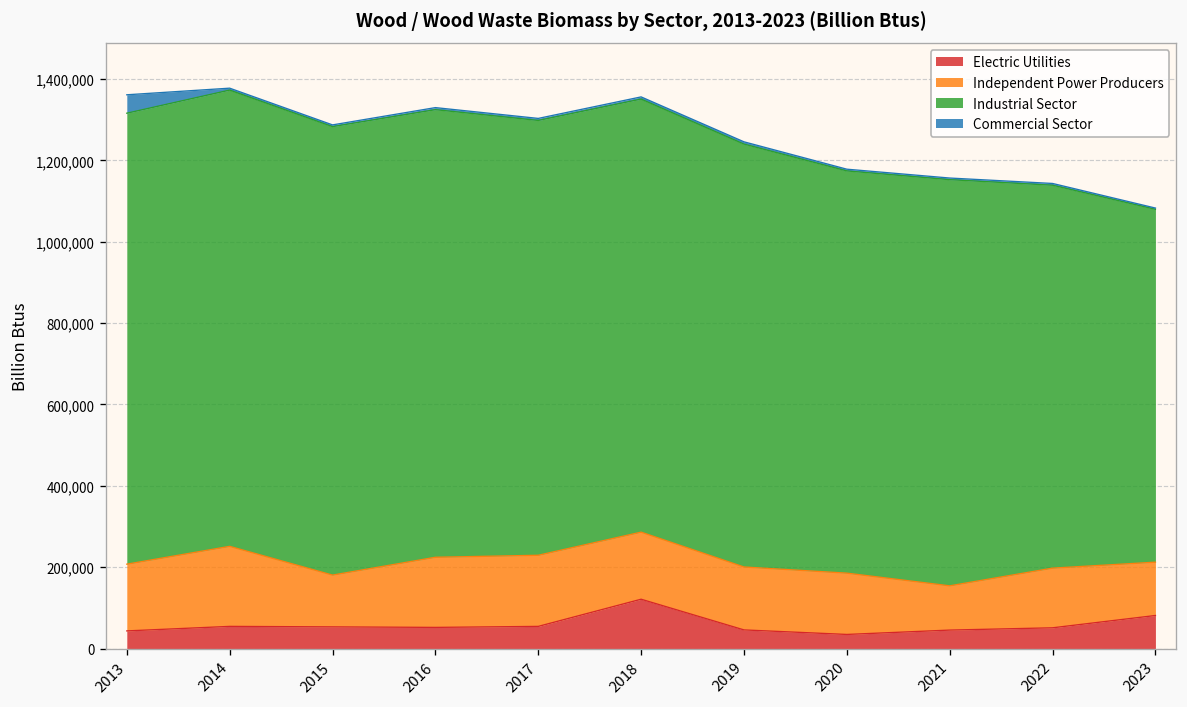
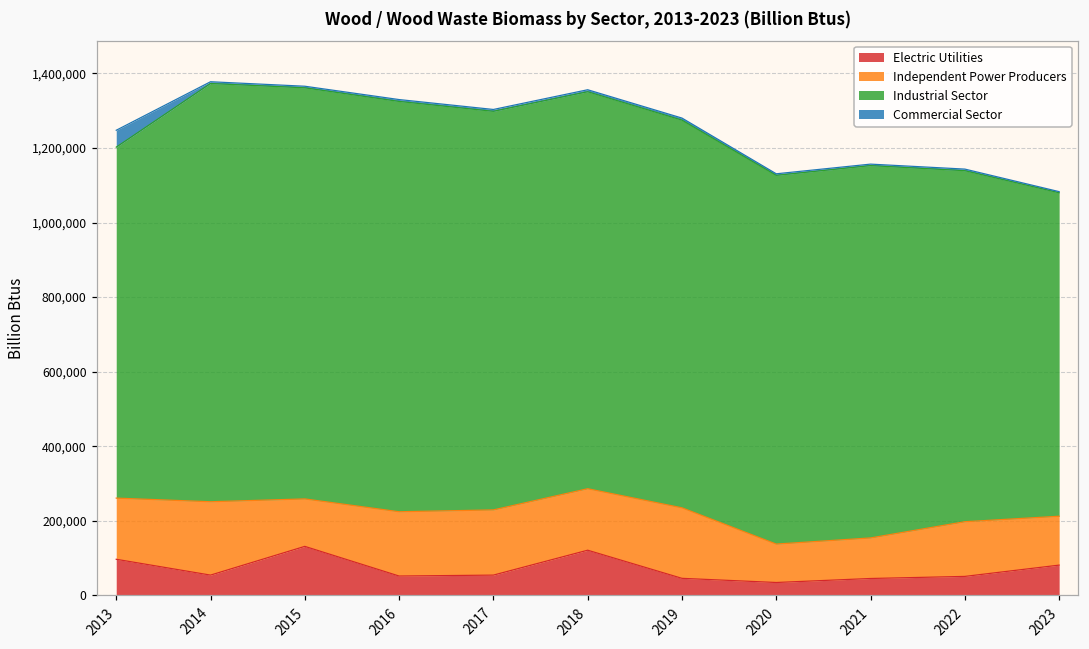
  {
    "Electric Utilities": {
-     "2013": "40,000",
+     "2013": "100,000",
      "2014": "50,000",
-     "2015": "50,000",
+     "2015": "130,000",
      "2016": "50,000",
      "2017": "50,000",
      "2018": "120,000",
      "2019": "50,000",
      "2020": "30,000",
      "2021": "50,000",
      "2022": "50,000",
      "2023": "80,000"
    },
    "Independent Power Producers": {
      "2013": "160,000",
      "2014": "200,000",
      "2015": "130,000",
      "2016": "170,000",
      "2017": "170,000",
      "2018": "160,000",
-     "2019": "150,000",
-     "2020": "150,000",
+     "2019": "190,000",
+     "2020": "100,000",
      "2021": "110,000",
      "2022": "150,000",
      "2023": "130,000"
    },
    "Industrial Sector": {
-     "2013": "1,110,000"
+     "2013": "940,000"
    },
    "Commercial Sector": {
      "2013": "50,000"
    }
  }
